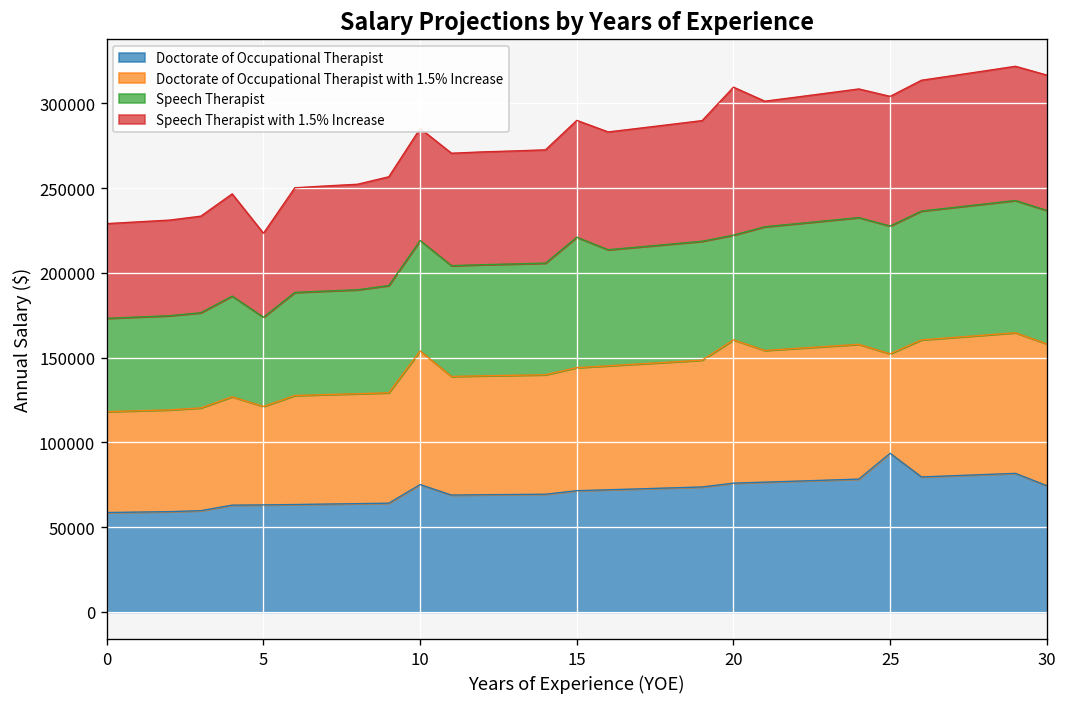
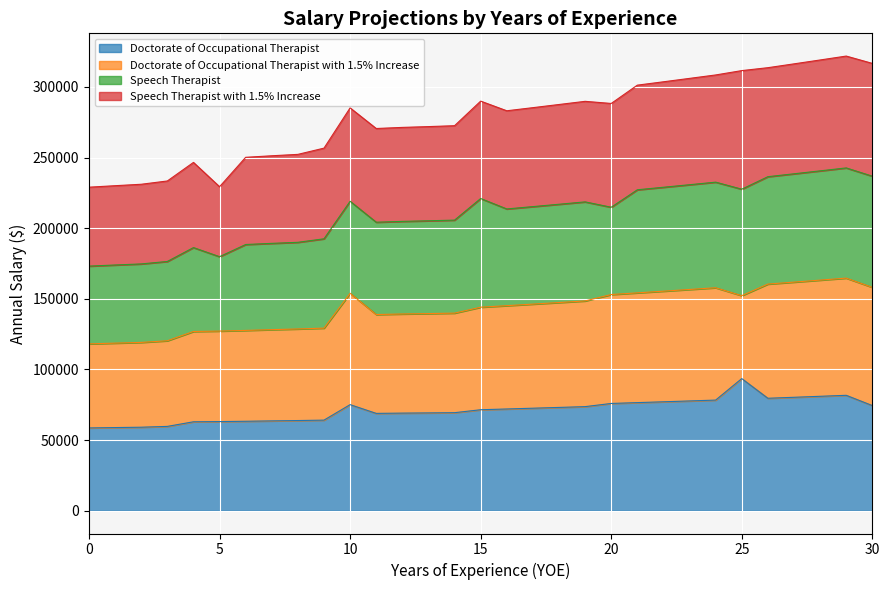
  {
    "Doctorate of Occupational Therapist": {
      "0": 59000,
      "5": 63000,
      "10": 75000,
      "15": 71000,
      "20": 76000,
      "25": 94000,
      "30": 74000
    },
    "Doctorate of Occupational Therapist with 1.5% Increase": {
      "0": 59000,
-     "5": 58000,
+     "5": 64000,
      "10": 79000,
      "15": 73000,
-     "20": 84000,
+     "20": 77000,
      "25": 59000,
      "30": 84000
    },
    "Speech Therapist": {
      "0": 55000,
      "5": 53000,
      "10": 65000,
      "15": 77000,
      "20": 62000,
      "25": 75000,
      "30": 79000
    },
    "Speech Therapist with 1.5% Increase": {
      "0": 56000,
      "5": 50000,
      "10": 66000,
      "15": 69000,
-     "20": 87000,
-     "25": 76000,
+     "20": 73000,
+     "25": 84000,
      "30": 80000
    }
  }
